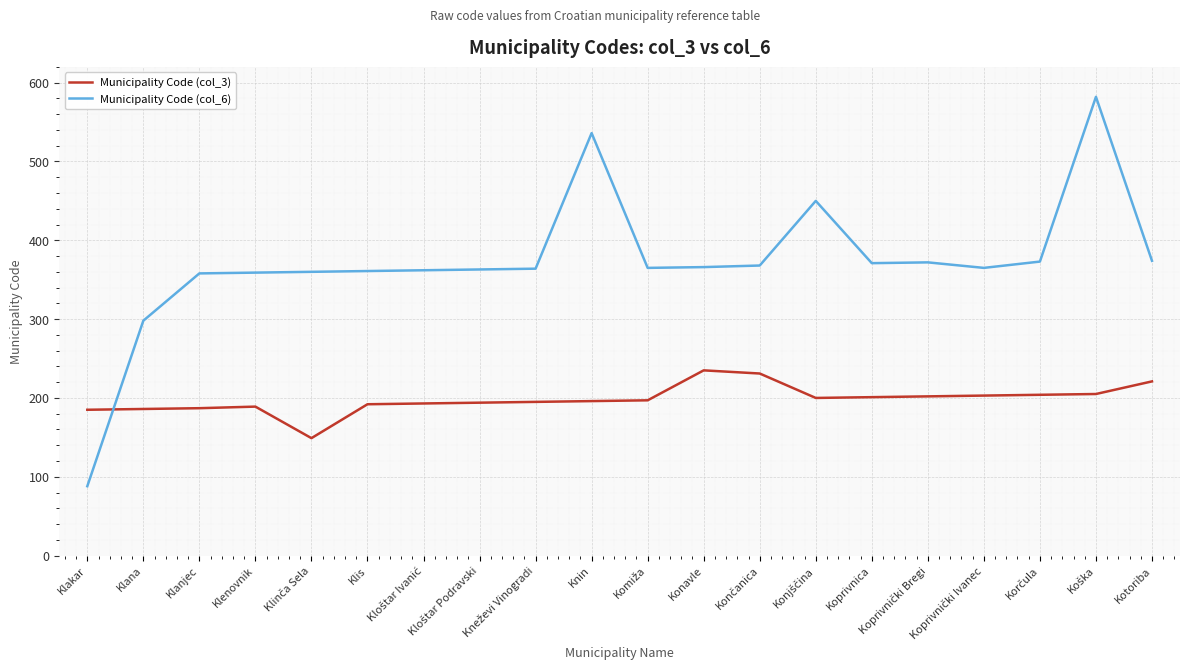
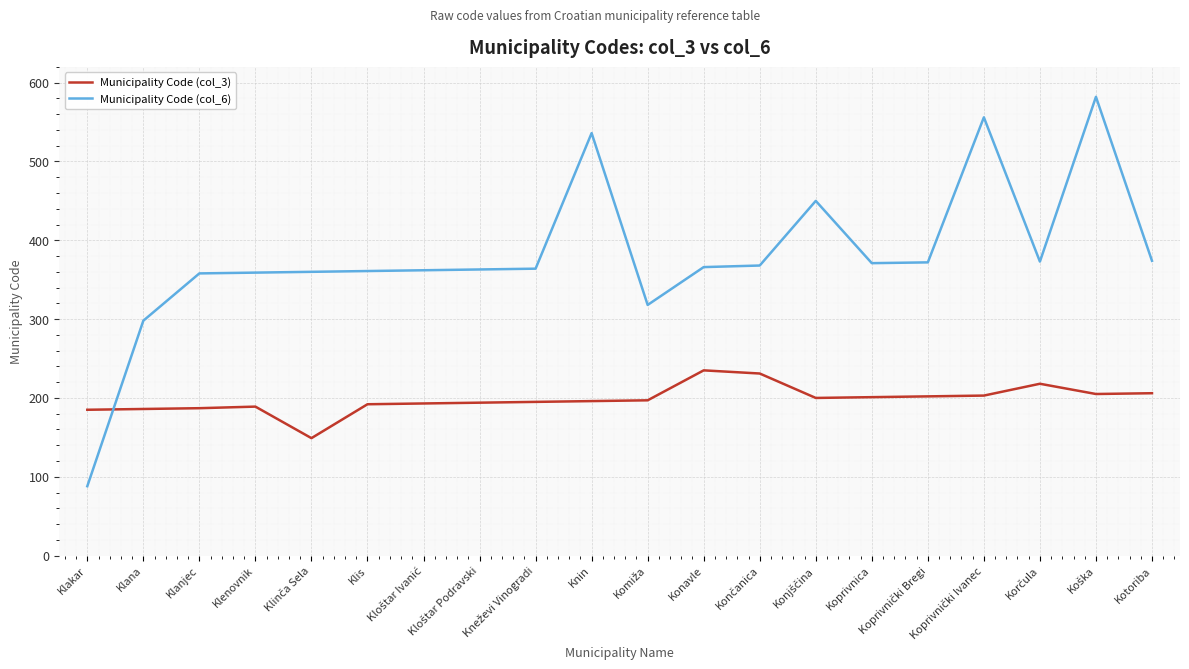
  {
    "Municipality Code (col_3)": {
      "Klakar": 190,
      "Klana": 190,
      "Klanjec": 190,
      "Klenovnik": 190,
      "Klinča Sela": 150,
      "Klis": 190,
      "Kloštar Ivanić": 190,
      "Kloštar Podravski": 190,
      "Kneževi Vinogradi": 200,
      "Knin": 200,
      "Komiža": 200,
      "Konavle": 240,
      "Končanica": 230,
      "Konjščina": 200,
      "Koprivnica": 200,
      "Koprivnički Bregi": 200,
      "Koprivnički Ivanec": 200,
-     "Korčula": 200,
+     "Korčula": 220,
      "Koška": 210,
-     "Kotoriba": 220
+     "Kotoriba": 210
    },
    "Municipality Code (col_6)": {
      "Klakar": 90,
      "Klana": 300,
      "Klanjec": 360,
      "Klenovnik": 360,
      "Klinča Sela": 360,
      "Klis": 360,
      "Kloštar Ivanić": 360,
      "Kloštar Podravski": 360,
      "Kneževi Vinogradi": 360,
      "Knin": 540,
-     "Komiža": 370,
+     "Komiža": 320,
      "Konavle": 370,
      "Končanica": 370,
      "Konjščina": 450,
      "Koprivnica": 370,
      "Koprivnički Bregi": 370,
-     "Koprivnički Ivanec": 370,
+     "Koprivnički Ivanec": 560,
      "Korčula": 370,
      "Koška": 580,
      "Kotoriba": 370
    }
  }
